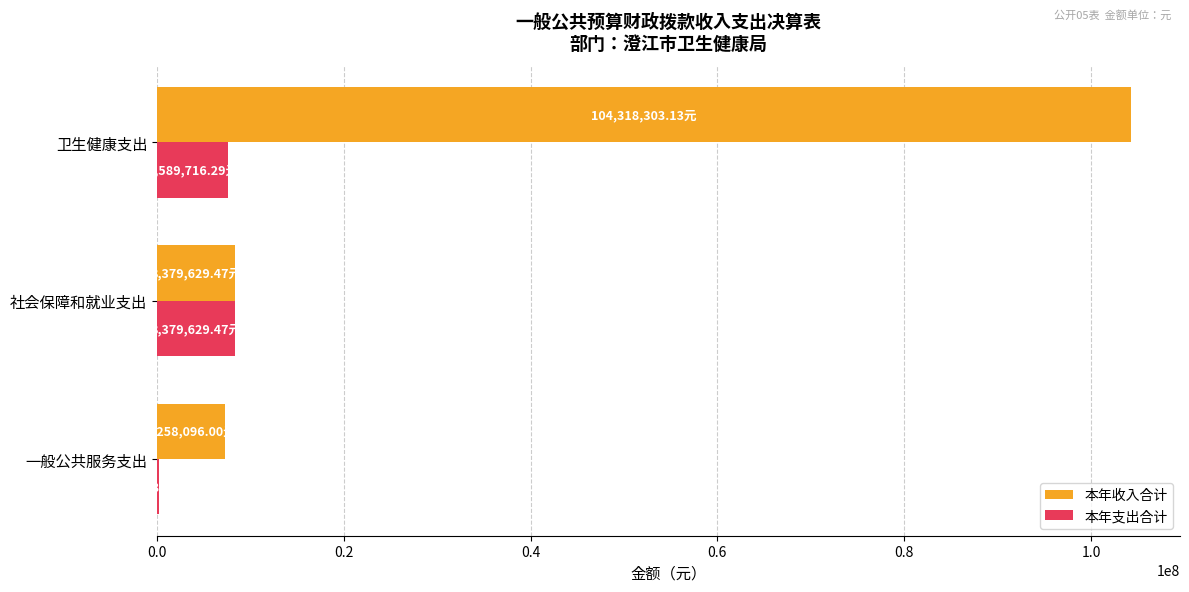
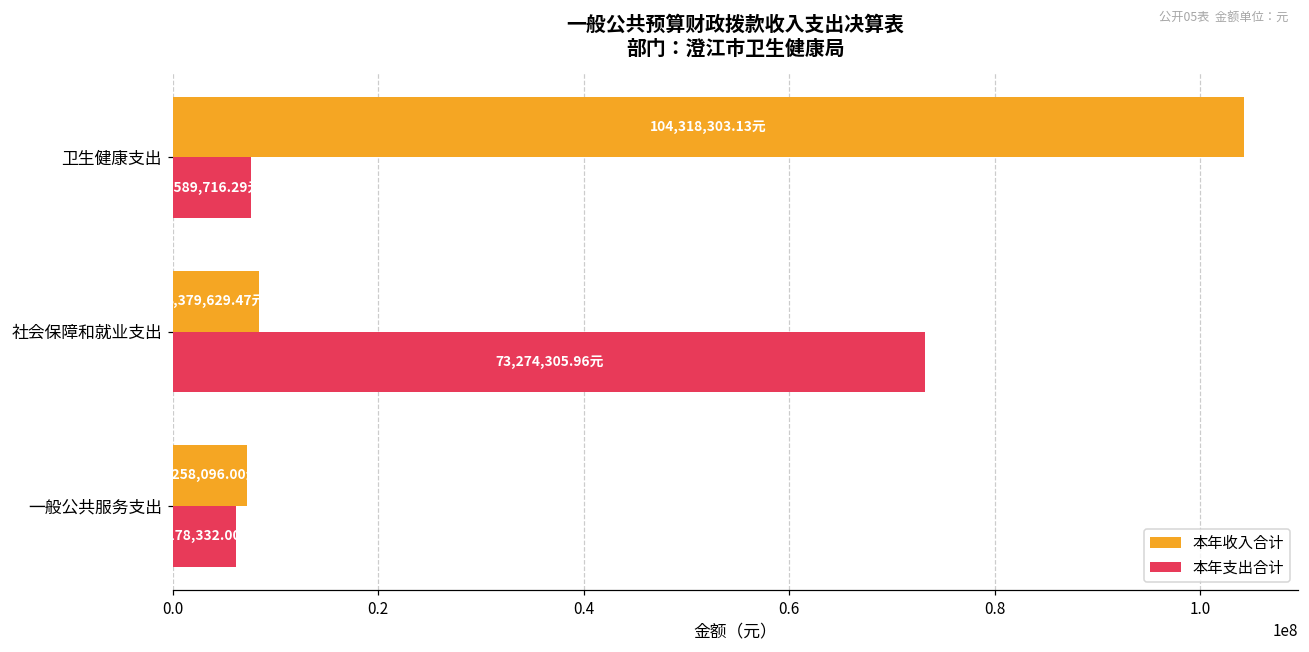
  {
    "本年收入合计": {
      "卫生健康支出": "104,318,303.13元",
      "社会保障和就业支出": "8,379,629.47元",
      "一般公共服务支出": "7,258,096.00元"
    },
    "本年支出合计": {
      "卫生健康支出": "7,589,716.29元",
-     "社会保障和就业支出": "8,379,629.47元",
-     "一般公共服务支出": "0"
+     "社会保障和就业支出": "73,274,305.96元",
+     "一般公共服务支出": "6000000"
    }
  }
